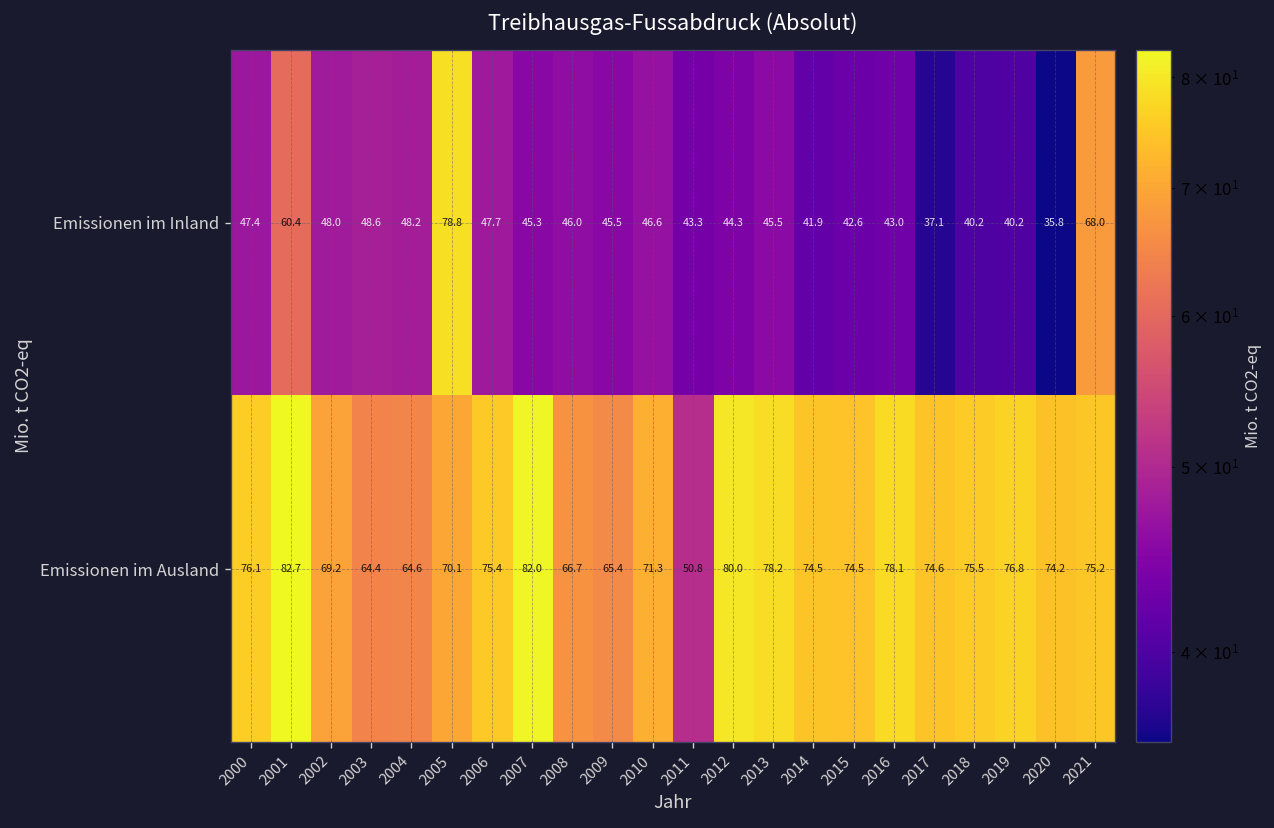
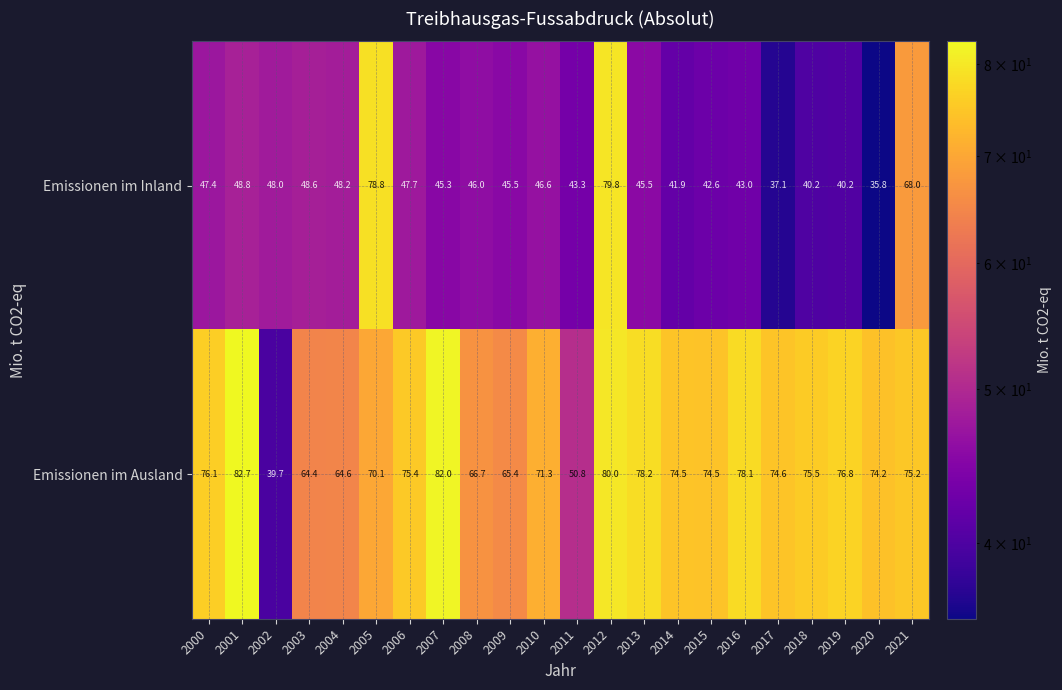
  {
    "Emissionen im Inland": {
      "2000": 47.4,
-     "2001": 60.4,
+     "2001": 48.8,
      "2002": 48.0,
      "2003": 48.6,
      "2004": 48.2,
      "2005": 78.8,
      "2006": 47.7,
      "2007": 45.3,
      "2008": 46.0,
      "2009": 45.5,
      "2010": 46.6,
      "2011": 43.3,
-     "2012": 44.3,
+     "2012": 79.8,
      "2013": 45.5,
      "2014": 41.9,
      "2015": 42.6,
      "2016": 43.0,
      "2017": 37.1,
      "2018": 40.2,
      "2019": 40.2,
      "2020": 35.8,
      "2021": 68.0
    },
    "Emissionen im Ausland": {
      "2000": 76.1,
      "2001": 82.7,
-     "2002": 69.2,
+     "2002": 39.7,
      "2003": 64.4,
      "2004": 64.6,
      "2005": 70.1,
      "2006": 75.4,
      "2007": 82.0,
      "2008": 66.7,
      "2009": 65.4,
      "2010": 71.3,
      "2011": 50.8,
      "2012": 80.0,
      "2013": 78.2,
      "2014": 74.5,
      "2015": 74.5,
      "2016": 78.1,
      "2017": 74.6,
      "2018": 75.5,
      "2019": 76.8,
      "2020": 74.2,
      "2021": 75.2
    }
  }
